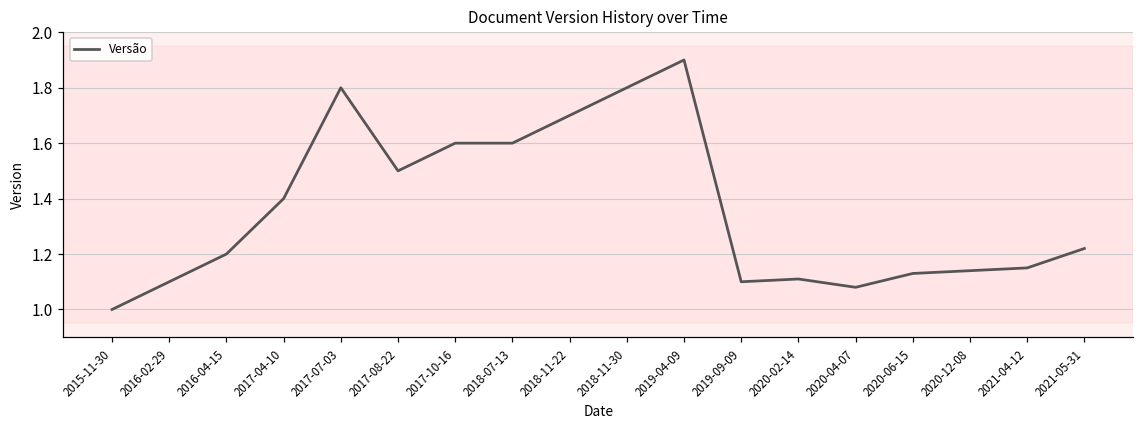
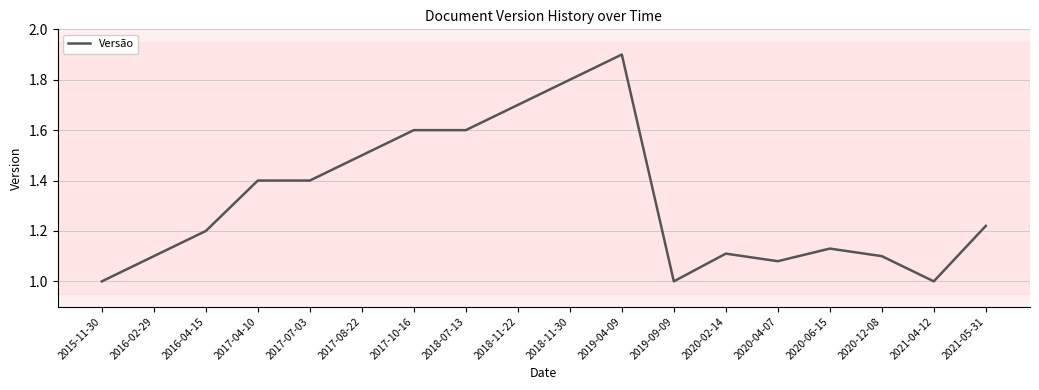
  {
    "2015-11-30": 1.00,
    "2016-02-29": 1.10,
    "2016-04-15": 1.20,
    "2017-04-10": 1.40,
-   "2017-07-03": 1.8,
+   "2017-07-03": 1.4,
    "2017-08-22": 1.50,
    "2017-10-16": 1.60,
    "2018-07-13": 1.60,
    "2018-11-22": 1.70,
    "2018-11-30": 1.80,
    "2019-04-09": 1.90,
-   "2019-09-09": 1.1,
+   "2019-09-09": 1.0,
    "2020-02-14": 1.11,
    "2020-04-07": 1.08,
    "2020-06-15": 1.13,
-   "2020-12-08": 1.14,
-   "2021-04-12": 1.15,
+   "2020-12-08": 1.10,
+   "2021-04-12": 1.00,
    "2021-05-31": 1.22
  }
